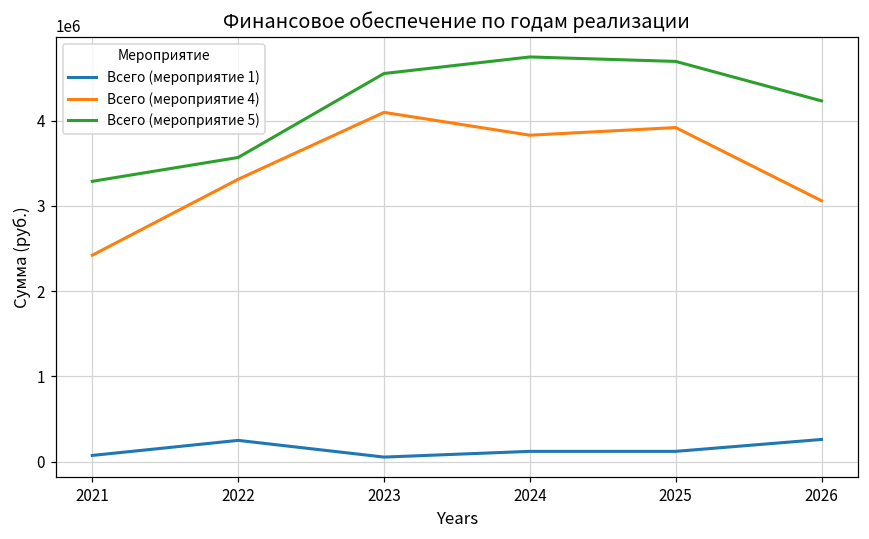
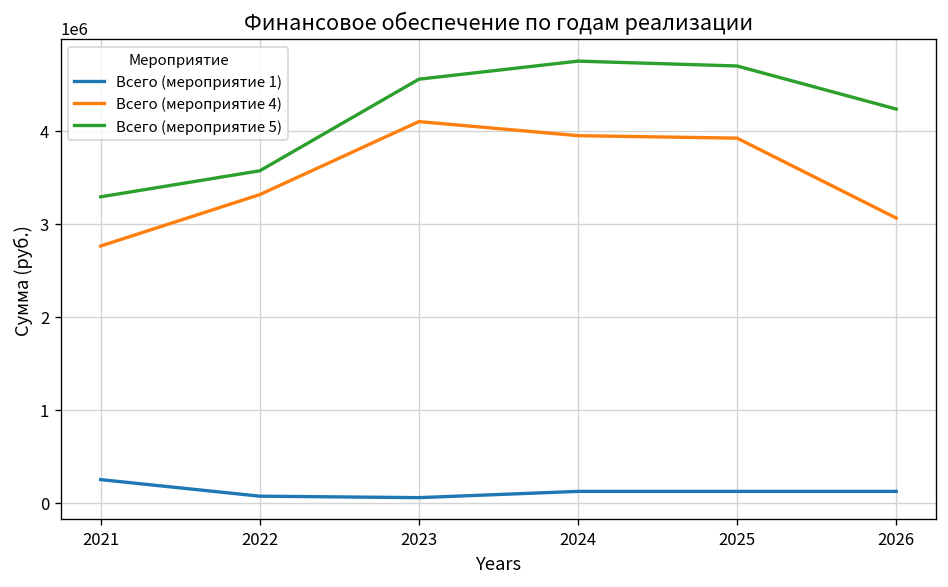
  {
    "Всего (мероприятие 1)": {
-     "2021": 100000,
-     "2022": 200000,
+     "2021": 200000,
+     "2022": 100000,
      "2023": 100000,
      "2024": 100000,
      "2025": 100000,
-     "2026": 300000
+     "2026": 100000
    },
    "Всего (мероприятие 4)": {
-     "2021": 2400000,
+     "2021": 2800000,
      "2022": 3300000,
      "2023": 4100000,
-     "2024": 3800000,
+     "2024": 3900000,
      "2025": 3900000,
      "2026": 3100000
    },
    "Всего (мероприятие 5)": {
      "2021": 3300000,
      "2022": 3600000,
      "2023": 4600000,
      "2024": 4700000,
      "2025": 4700000,
      "2026": 4200000
    }
  }
